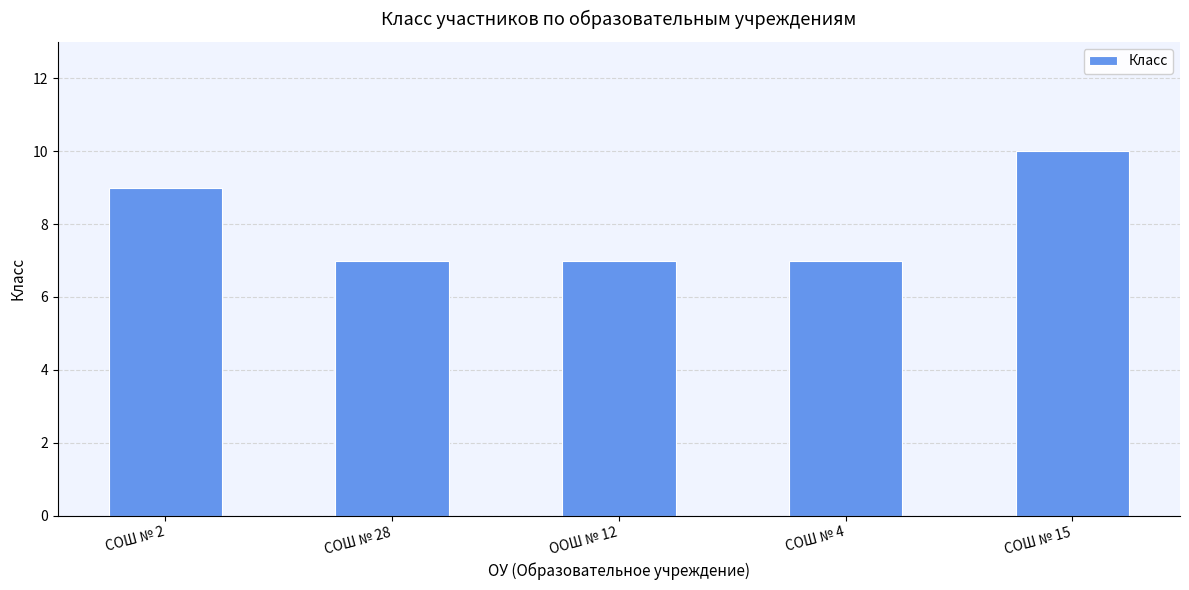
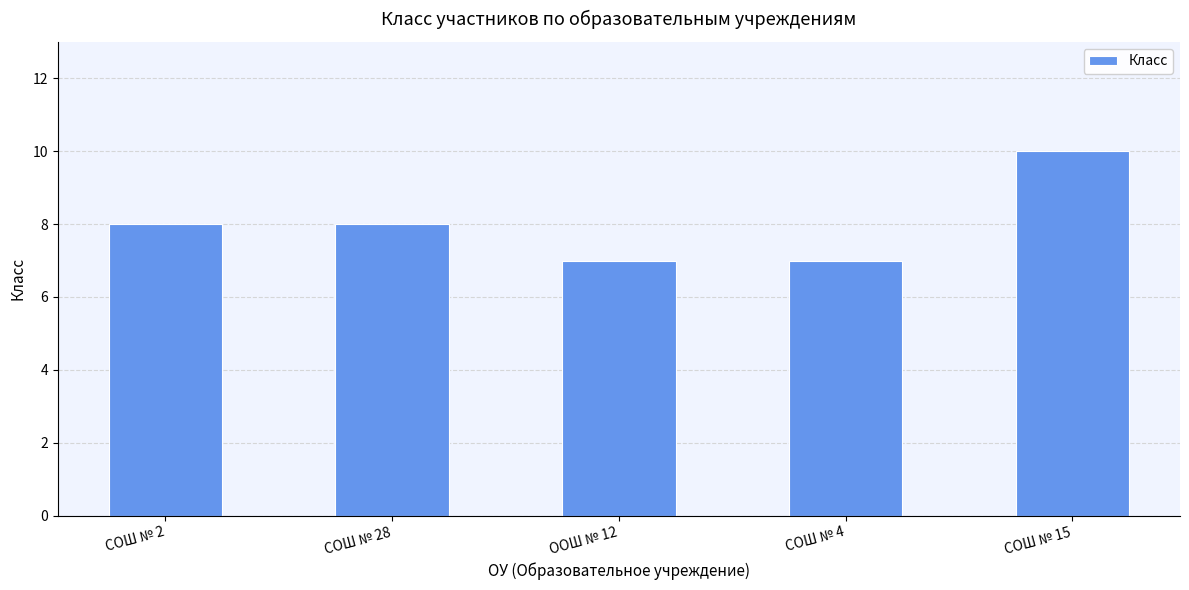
  {
-   "СОШ № 2": 9,
-   "СОШ № 28": 7,
+   "СОШ № 2": 8,
+   "СОШ № 28": 8,
    "ООШ № 12": 7,
    "СОШ № 4": 7,
    "СОШ № 15": 10
  }
